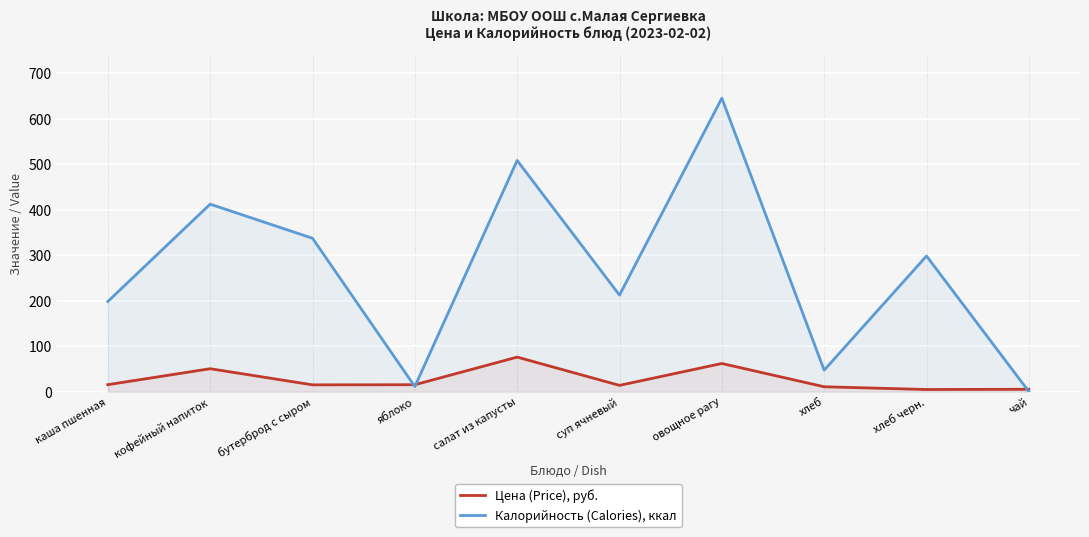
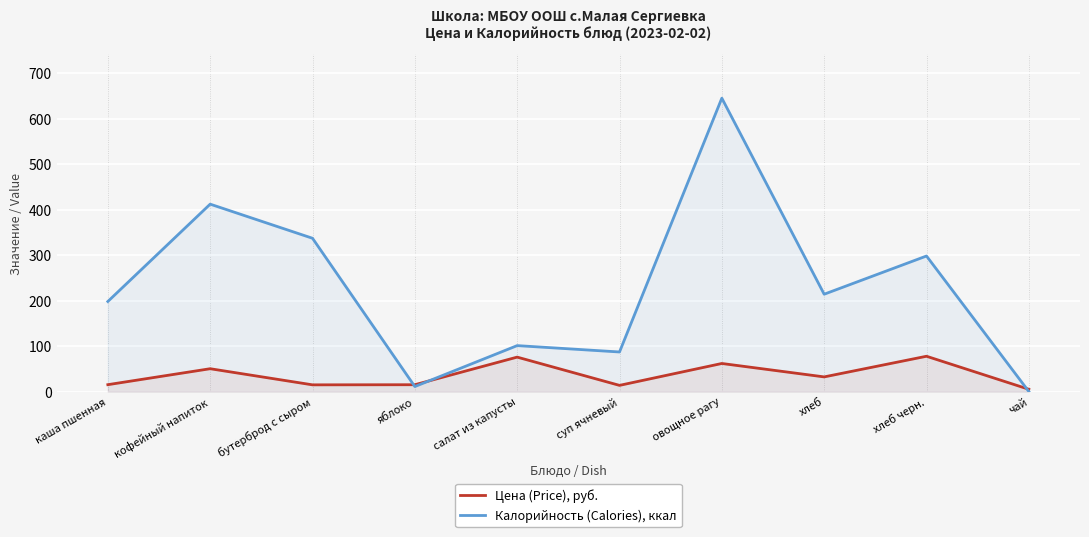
  {
    "Цена (Price), руб.": {
      "каша пшенная": 20,
      "кофейный напиток": 50,
      "бутерброд с сыром": 10,
      "салат из капусты": 80,
      "суп ячневый": 10,
      "овощное рагу": 60,
-     "хлеб": 10,
-     "хлеб черн.": 0
+     "хлеб": 30,
+     "хлеб черн.": 80
    },
    "Калорийность (Calories), ккал": {
      "каша пшенная": 200,
      "кофейный напиток": 410,
      "бутерброд с сыром": 340,
-     "салат из капусты": 510,
-     "суп ячневый": 210,
+     "салат из капусты": 100,
+     "суп ячневый": 90,
      "овощное рагу": 650,
-     "хлеб": 50,
+     "хлеб": 210,
      "хлеб черн.": 300
    }
  }
